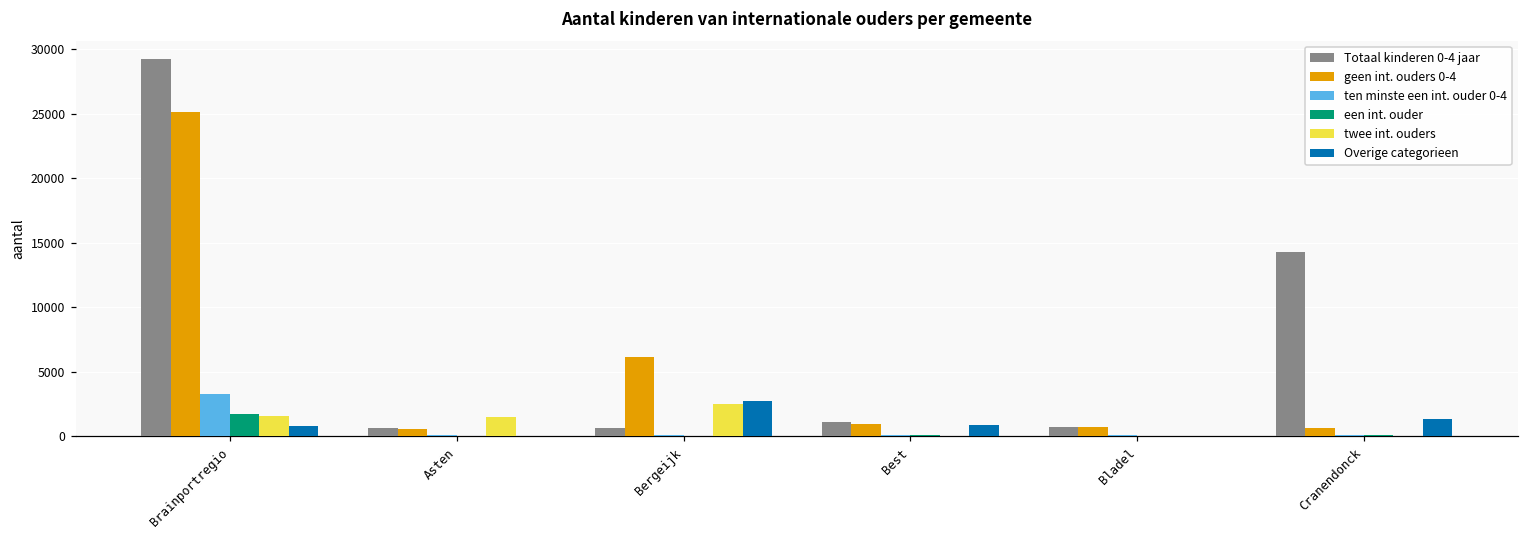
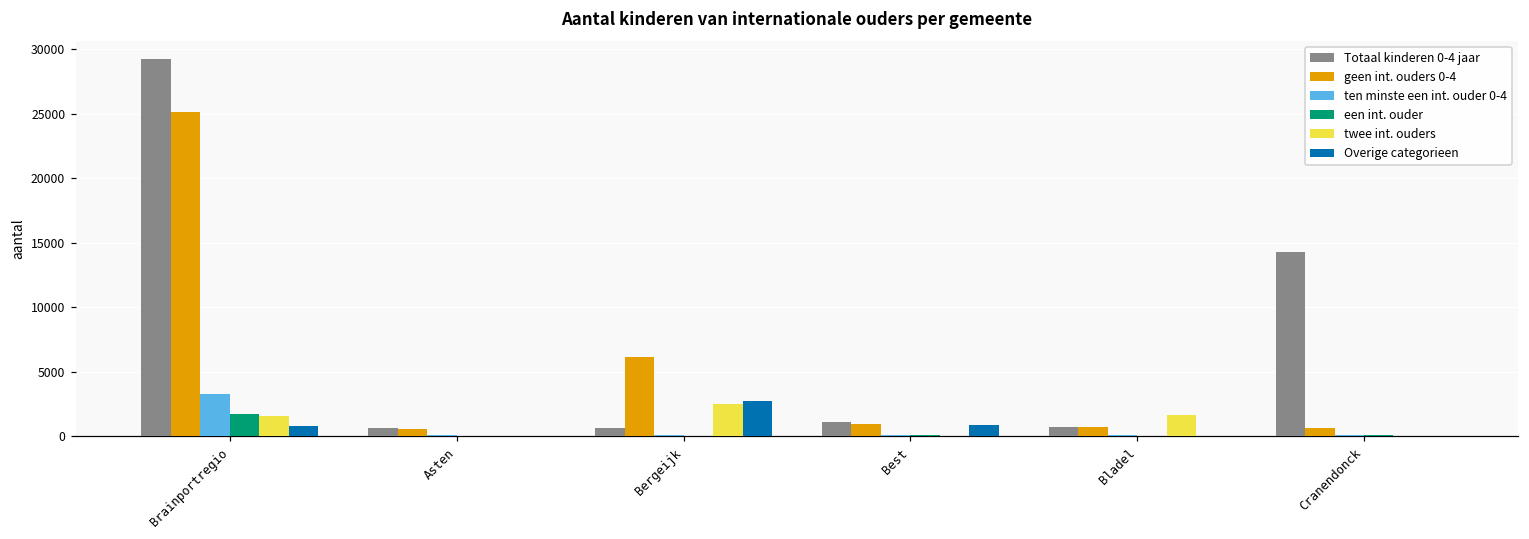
  {
    "Totaal kinderen 0-4 jaar": {
      "Brainportregio": 29200,
      "Asten": 600,
      "Bergeijk": 600,
      "Best": 1100,
      "Bladel": 700,
      "Cranendonck": 14200
    },
    "geen int. ouders 0-4": {
      "Brainportregio": 25200,
      "Asten": 500,
      "Bergeijk": 6100,
      "Best": 1000,
      "Bladel": 700,
      "Cranendonck": 600
    },
    "ten minste een int. ouder 0-4": {
      "Brainportregio": 3200
    },
    "een int. ouder": {
      "Brainportregio": 1700
    },
    "twee int. ouders": {
      "Brainportregio": 1500,
-     "Asten": 1500,
+     "Asten": 0,
      "Bergeijk": 2500,
-     "Bladel": 0
+     "Bladel": 1700
    },
    "Overige categorieen": {
      "Brainportregio": 800,
      "Bergeijk": 2800,
      "Best": 900,
-     "Cranendonck": 1300
+     "Cranendonck": 0
    }
  }
